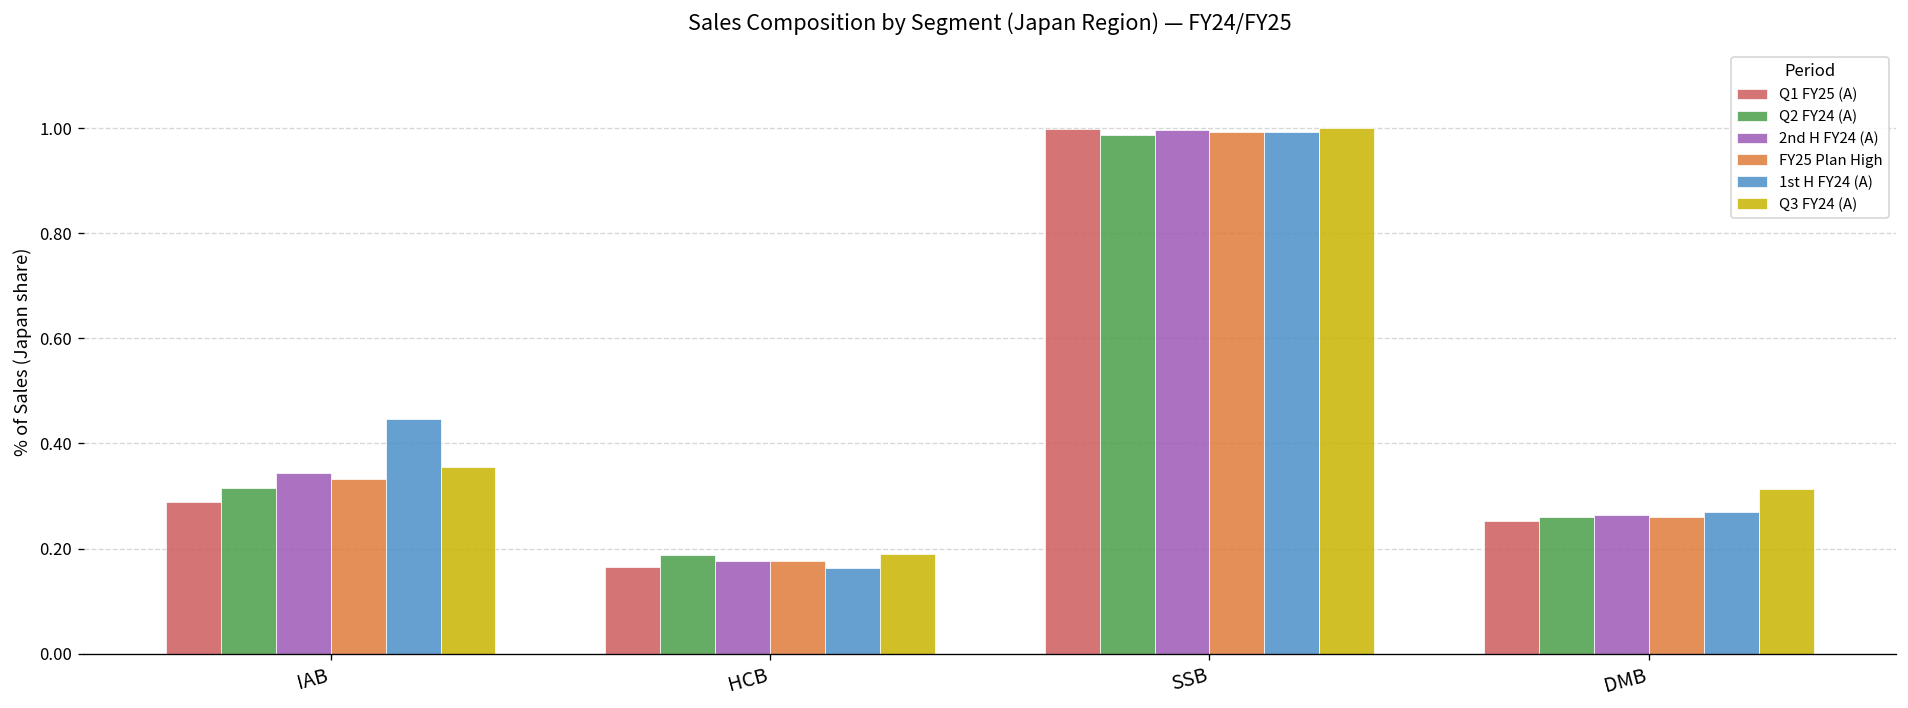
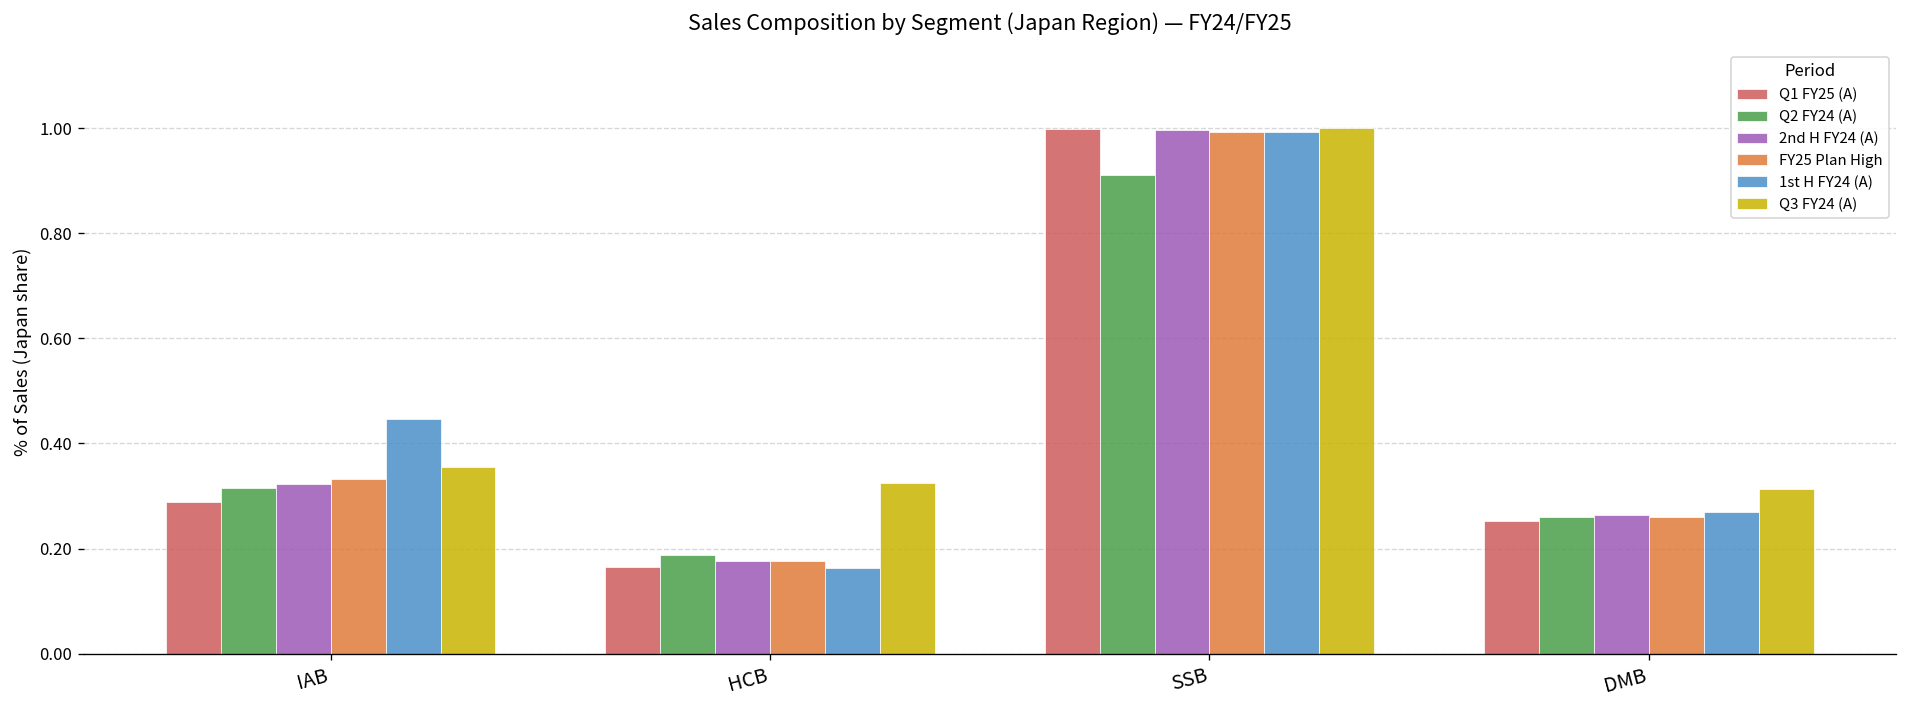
  {
    "Q2 FY24 (A)": {
      "IAB": 0.31,
      "HCB": 0.19,
-     "SSB": 0.99,
+     "SSB": 0.91,
      "DMB": 0.26
    },
    "2nd H FY24 (A)": {
-     "IAB": 0.34,
+     "IAB": 0.32,
      "HCB": 0.18,
      "SSB": 1.00,
      "DMB": 0.26
    },
    "1st H FY24 (A)": {
      "IAB": 0.45,
      "HCB": 0.16,
      "SSB": 0.99,
      "DMB": 0.27
    },
    "Q3 FY24 (A)": {
      "IAB": 0.36,
-     "HCB": 0.19,
+     "HCB": 0.32,
      "SSB": 1.00,
      "DMB": 0.31
    }
  }
